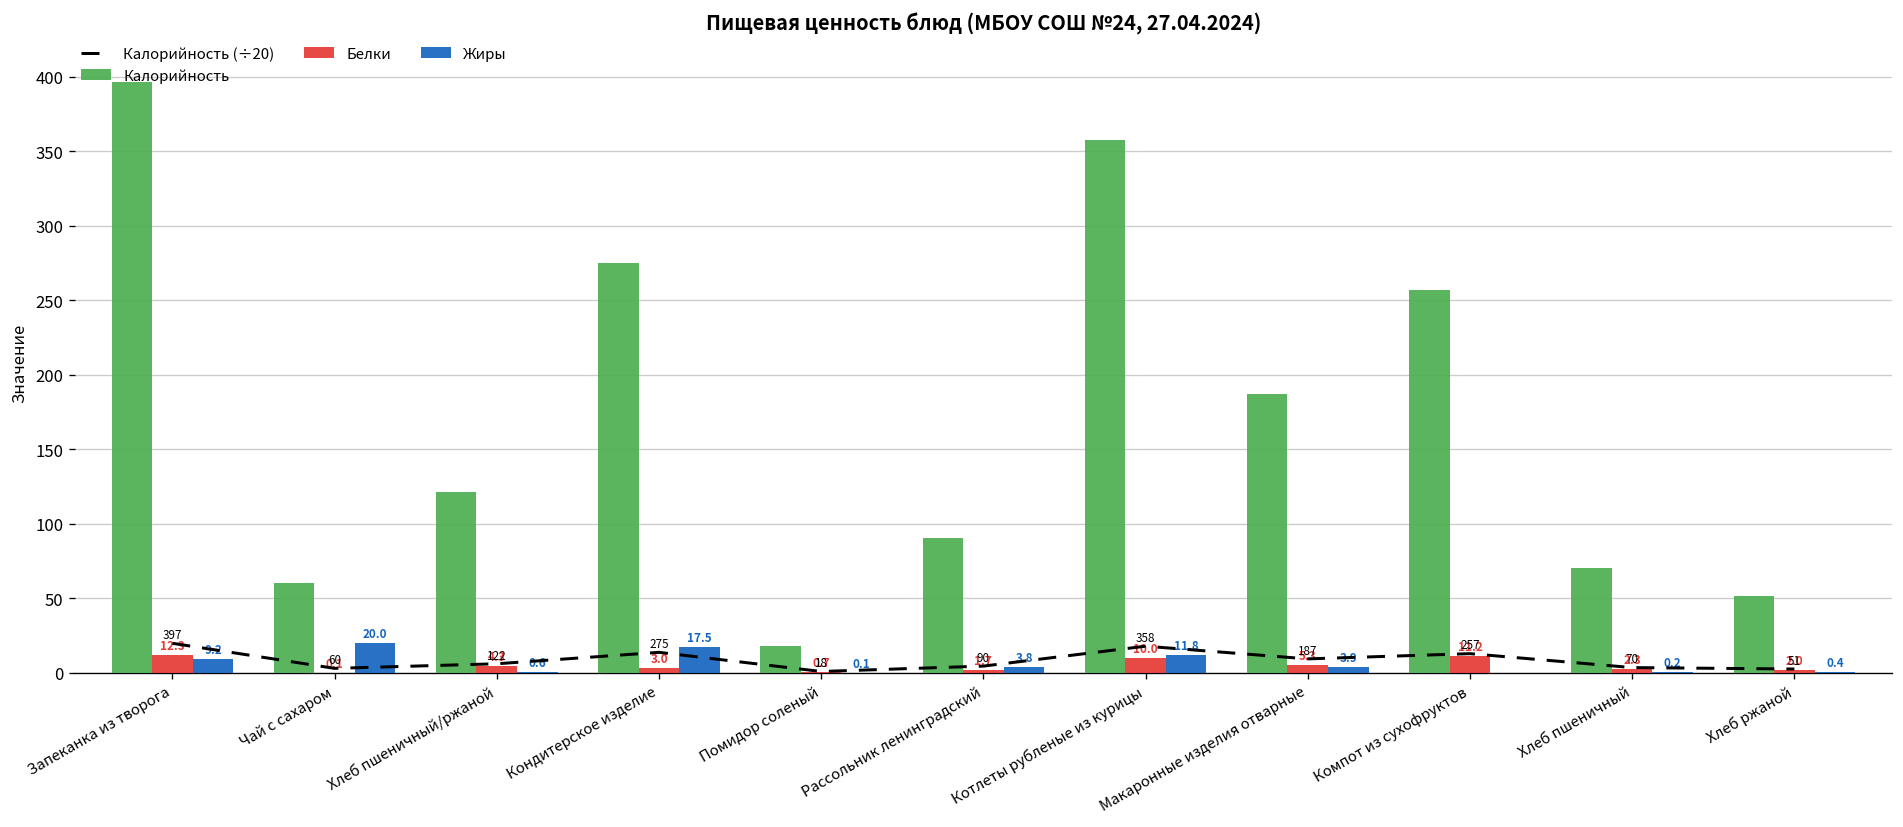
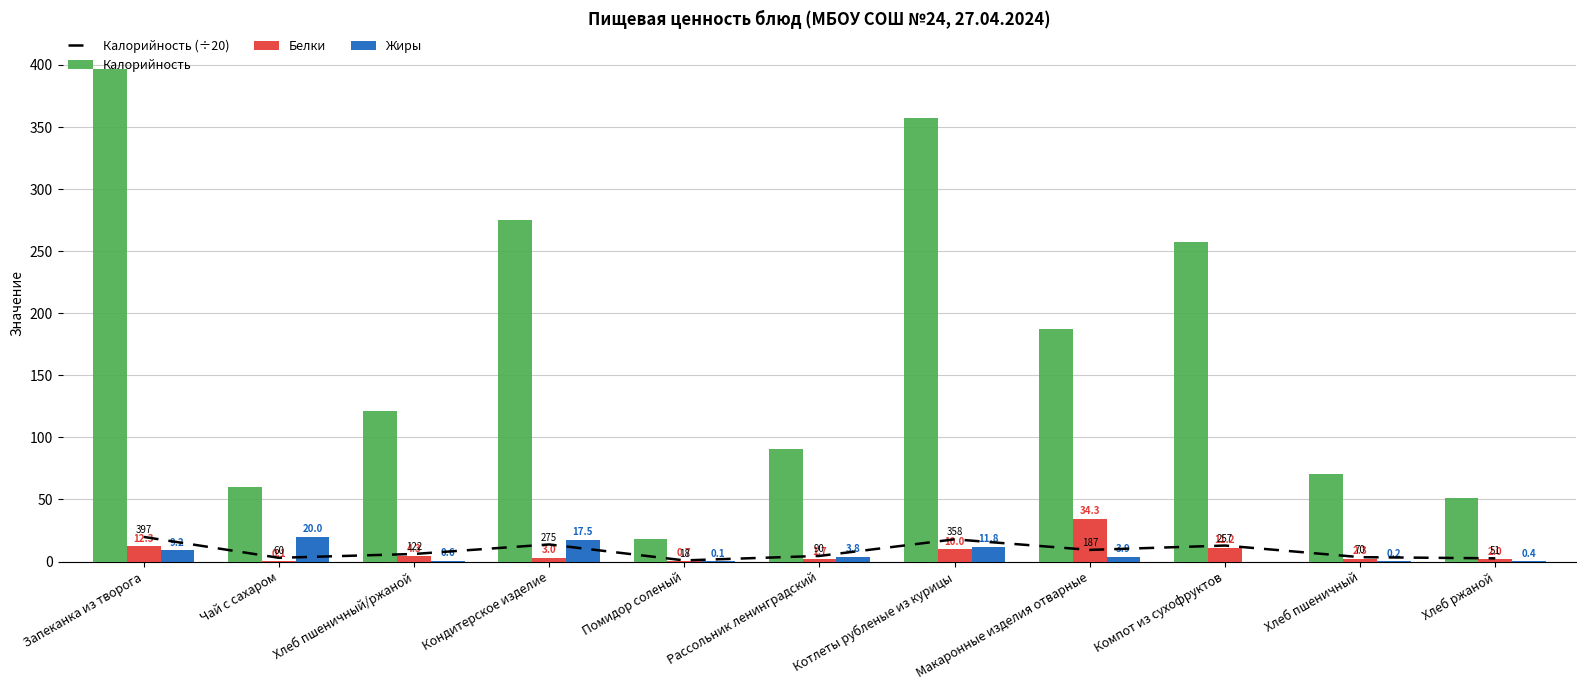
  {
    "Калорийность": {
      "Запеканка из творога": 397,
      "Чай с сахаром": 60,
      "Хлеб пшеничный/ржаной": 122,
      "Кондитерское изделие": 275,
      "Рассольник ленинградский": 90,
      "Котлеты рубленые из курицы": 358,
      "Макаронные изделия отварные": 187,
      "Компот из сухофруктов": 257,
      "Хлеб пшеничный": 70,
      "Хлеб ржаной": 51
    },
    "Белки": {
-     "Макаронные изделия отварные": 5.3
+     "Макаронные изделия отварные": 34.3
    },
    "Жиры": {
      "Запеканка из творога": 9.2,
      "Чай с сахаром": 20.0,
      "Хлеб пшеничный/ржаной": 0.6,
      "Кондитерское изделие": 17.5,
      "Помидор соленый": 0.1,
      "Рассольник ленинградский": 3.8,
      "Котлеты рубленые из курицы": 11.8,
      "Макаронные изделия отварные": 3.9,
      "Хлеб пшеничный": 0.2,
      "Хлеб ржаной": 0.4
    }
  }
